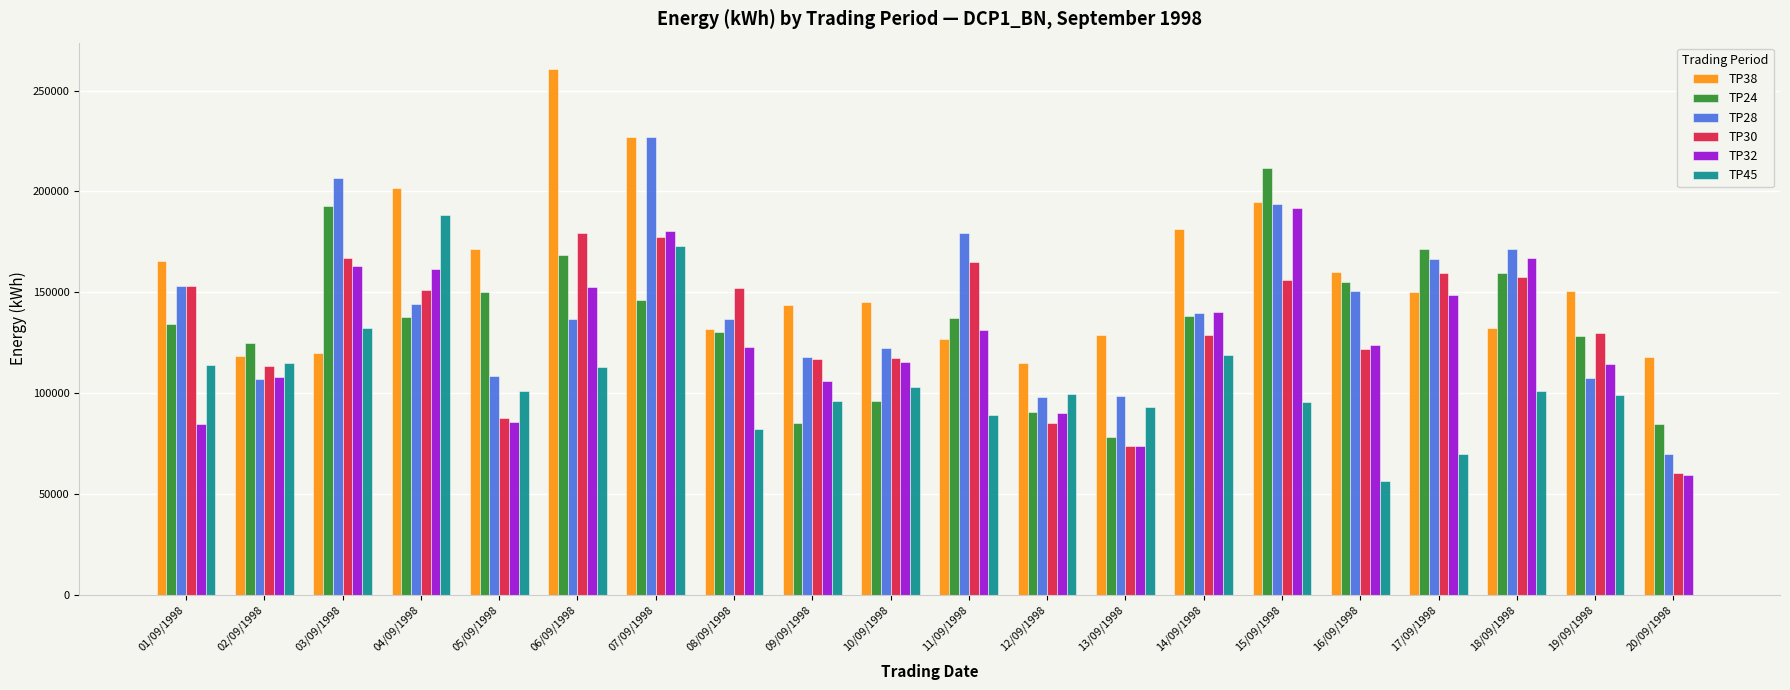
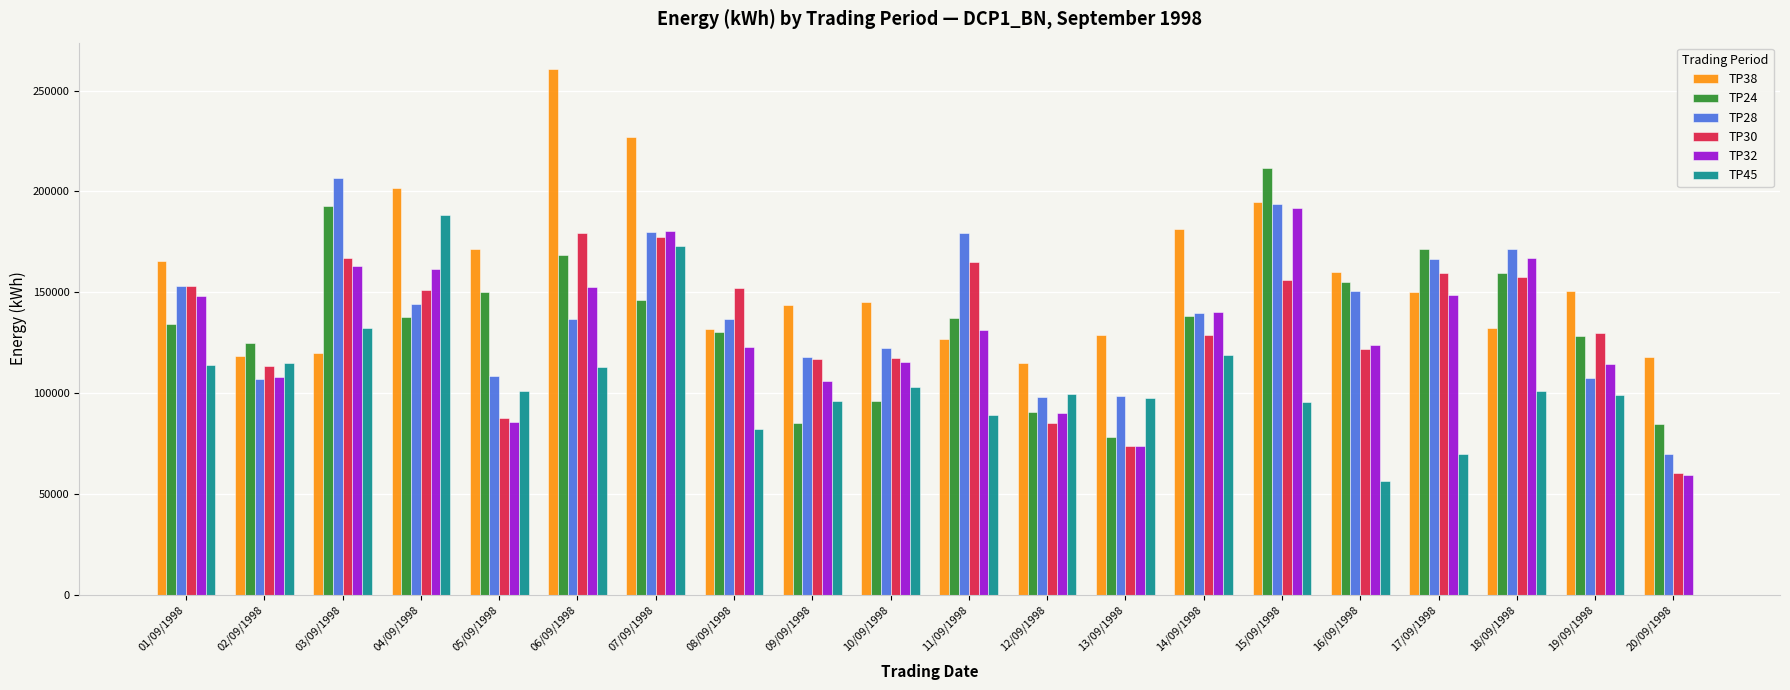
  {
    "TP38": {
      "01/09/1998": 165000,
      "02/09/1998": 118000,
      "03/09/1998": 120000,
      "04/09/1998": 202000,
      "05/09/1998": 171000,
      "06/09/1998": 261000,
      "07/09/1998": 227000,
      "08/09/1998": 132000,
      "09/09/1998": 144000,
      "10/09/1998": 145000,
      "11/09/1998": 127000,
      "12/09/1998": 115000,
      "13/09/1998": 129000,
      "14/09/1998": 182000,
      "15/09/1998": 195000,
      "16/09/1998": 160000,
      "17/09/1998": 150000,
      "18/09/1998": 132000,
      "19/09/1998": 150000,
      "20/09/1998": 118000
    },
    "TP24": {
      "01/09/1998": 134000,
      "02/09/1998": 125000,
      "03/09/1998": 193000,
      "04/09/1998": 138000,
      "05/09/1998": 150000,
      "06/09/1998": 168000,
      "07/09/1998": 146000,
      "08/09/1998": 130000,
      "09/09/1998": 85000,
      "10/09/1998": 96000,
      "11/09/1998": 137000,
      "12/09/1998": 91000,
      "13/09/1998": 78000,
      "14/09/1998": 138000,
      "15/09/1998": 212000,
      "16/09/1998": 155000,
      "17/09/1998": 172000,
      "18/09/1998": 160000,
      "19/09/1998": 128000,
      "20/09/1998": 85000
    },
    "TP28": {
      "01/09/1998": 153000,
      "02/09/1998": 107000,
      "03/09/1998": 207000,
      "04/09/1998": 144000,
      "05/09/1998": 108000,
      "06/09/1998": 137000,
-     "07/09/1998": 227000,
+     "07/09/1998": 180000,
      "08/09/1998": 137000,
      "09/09/1998": 118000,
      "10/09/1998": 122000,
      "11/09/1998": 179000,
      "12/09/1998": 98000,
      "13/09/1998": 99000,
      "14/09/1998": 140000,
      "15/09/1998": 194000,
      "16/09/1998": 151000,
      "17/09/1998": 167000,
      "18/09/1998": 171000,
      "19/09/1998": 107000,
      "20/09/1998": 70000
    },
    "TP30": {
      "01/09/1998": 153000,
      "02/09/1998": 113000,
      "03/09/1998": 167000,
      "04/09/1998": 151000,
      "05/09/1998": 88000,
      "06/09/1998": 179000,
      "07/09/1998": 178000,
      "08/09/1998": 152000,
      "09/09/1998": 117000,
      "10/09/1998": 117000,
      "11/09/1998": 165000,
      "12/09/1998": 85000,
      "13/09/1998": 74000,
      "14/09/1998": 129000,
      "15/09/1998": 156000,
      "16/09/1998": 122000,
      "17/09/1998": 160000,
      "18/09/1998": 158000,
      "19/09/1998": 130000,
      "20/09/1998": 60000
    },
    "TP32": {
-     "01/09/1998": 85000,
+     "01/09/1998": 148000,
      "02/09/1998": 108000,
      "03/09/1998": 163000,
      "04/09/1998": 162000,
      "05/09/1998": 86000,
      "06/09/1998": 153000,
      "07/09/1998": 180000,
      "08/09/1998": 123000,
      "09/09/1998": 106000,
      "10/09/1998": 115000,
      "11/09/1998": 131000,
      "12/09/1998": 90000,
      "13/09/1998": 74000,
      "14/09/1998": 140000,
      "15/09/1998": 192000,
      "16/09/1998": 124000,
      "17/09/1998": 148000,
      "18/09/1998": 167000,
      "19/09/1998": 114000,
      "20/09/1998": 60000
    },
    "TP45": {
      "01/09/1998": 114000,
      "02/09/1998": 115000,
      "03/09/1998": 132000,
      "04/09/1998": 188000,
      "05/09/1998": 101000,
      "06/09/1998": 113000,
      "07/09/1998": 173000,
      "08/09/1998": 82000,
      "09/09/1998": 96000,
      "10/09/1998": 103000,
      "11/09/1998": 89000,
      "12/09/1998": 99000,
-     "13/09/1998": 93000,
+     "13/09/1998": 98000,
      "14/09/1998": 119000,
      "15/09/1998": 95000,
      "16/09/1998": 56000,
      "17/09/1998": 70000,
      "18/09/1998": 101000,
      "19/09/1998": 99000,
      "20/09/1998": 0
    }
  }
